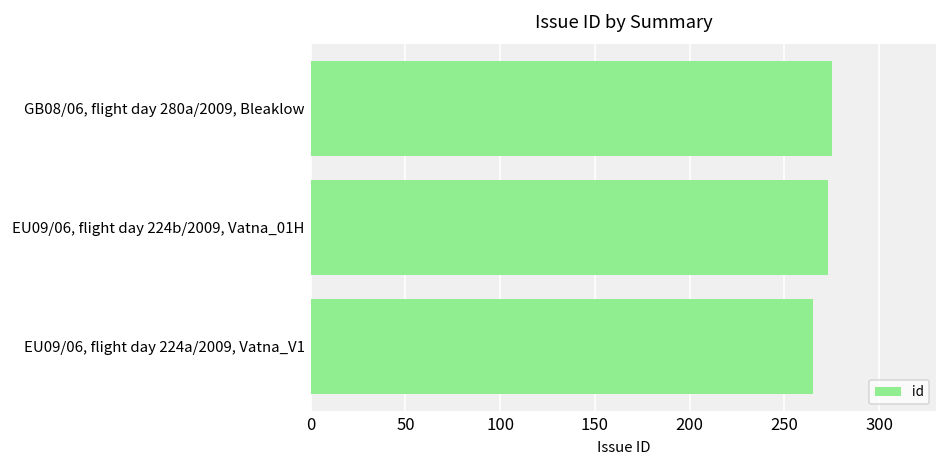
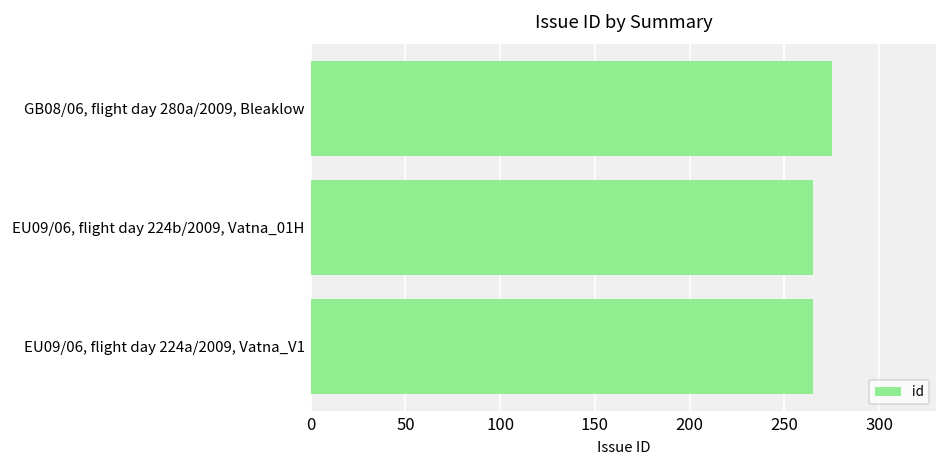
  {
    "GB08/06, flight day 280a/2009, Bleaklow": 275,
-   "EU09/06, flight day 224b/2009, Vatna_01H": 273,
+   "EU09/06, flight day 224b/2009, Vatna_01H": 265,
    "EU09/06, flight day 224a/2009, Vatna_V1": 265
  }
